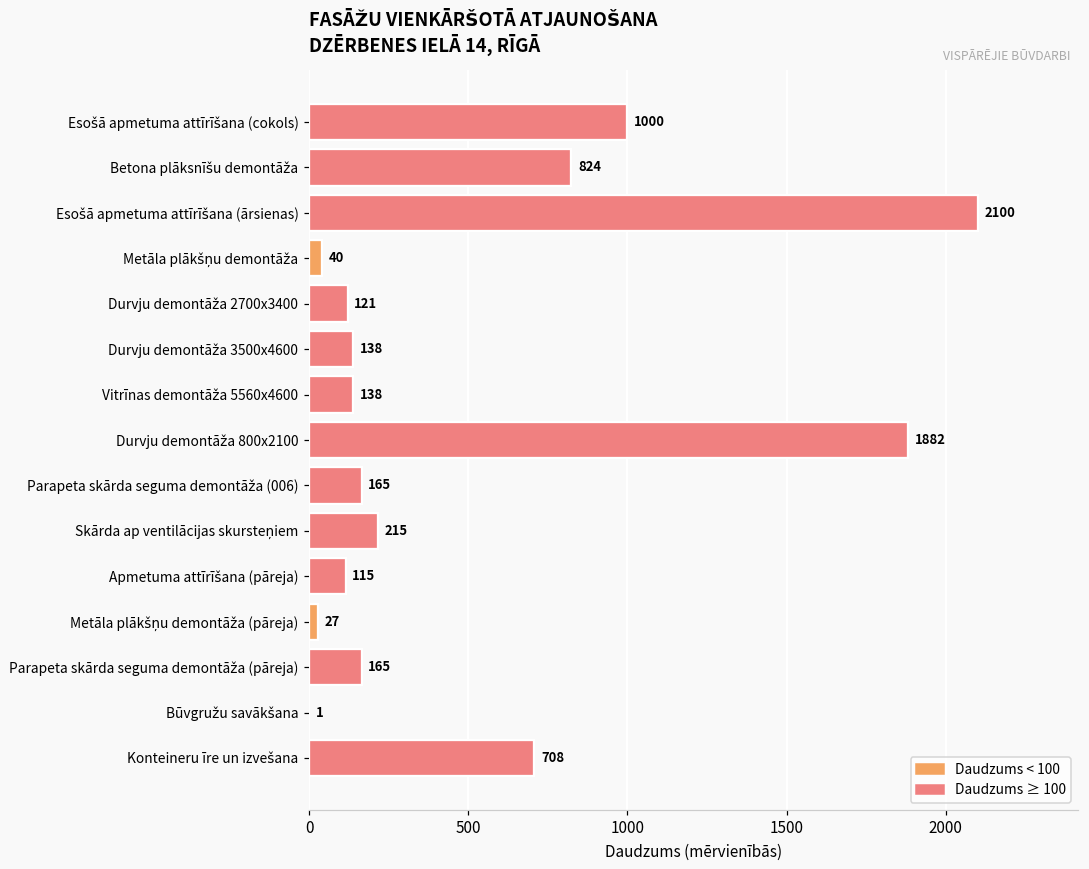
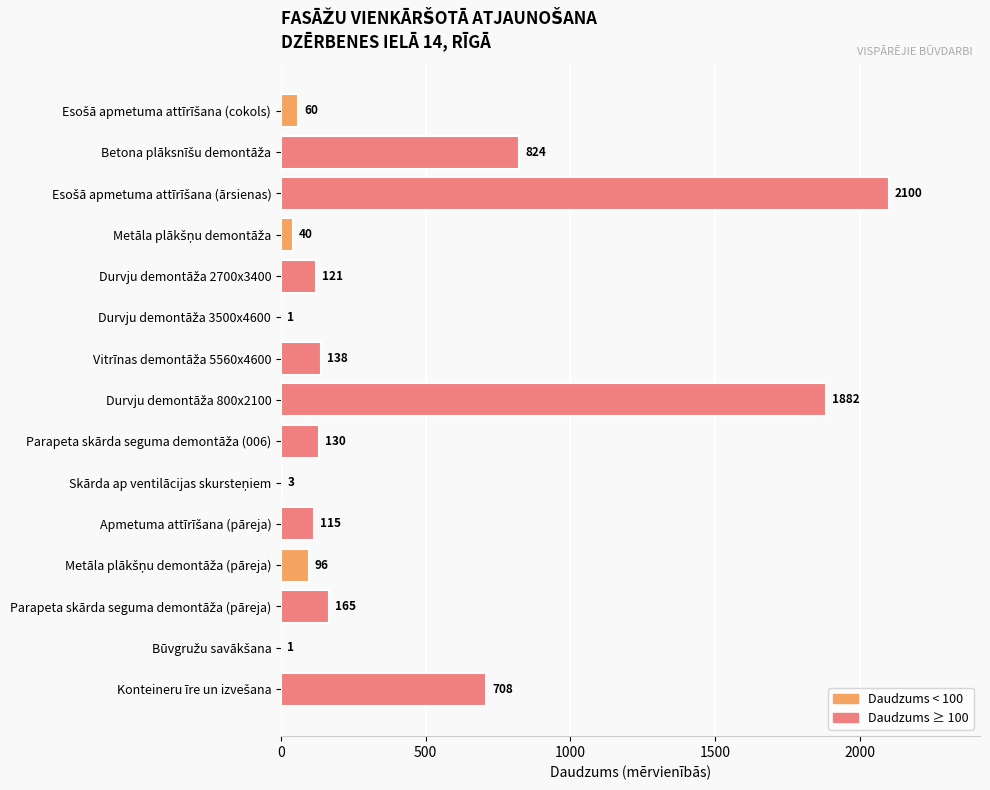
  {
-   "Esošā apmetuma attīrīšana (cokols)": 1000,
+   "Esošā apmetuma attīrīšana (cokols)": 60,
    "Betona plāksnīšu demontāža": 824,
    "Esošā apmetuma attīrīšana (ārsienas)": 2100,
    "Metāla plākšņu demontāža": 40,
    "Durvju demontāža 2700x3400": 121,
-   "Durvju demontāža 3500x4600": 138,
+   "Durvju demontāža 3500x4600": 1,
    "Vitrīnas demontāža 5560x4600": 138,
    "Durvju demontāža 800x2100": 1882,
-   "Parapeta skārda seguma demontāža (006)": 165,
-   "Skārda ap ventilācijas skursteņiem": 215,
+   "Parapeta skārda seguma demontāža (006)": 130,
+   "Skārda ap ventilācijas skursteņiem": 3,
    "Apmetuma attīrīšana (pāreja)": 115,
-   "Metāla plākšņu demontāža (pāreja)": 27,
+   "Metāla plākšņu demontāža (pāreja)": 96,
    "Parapeta skārda seguma demontāža (pāreja)": 165,
    "Būvgružu savākšana": 1,
    "Konteineru īre un izvešana": 708
  }
